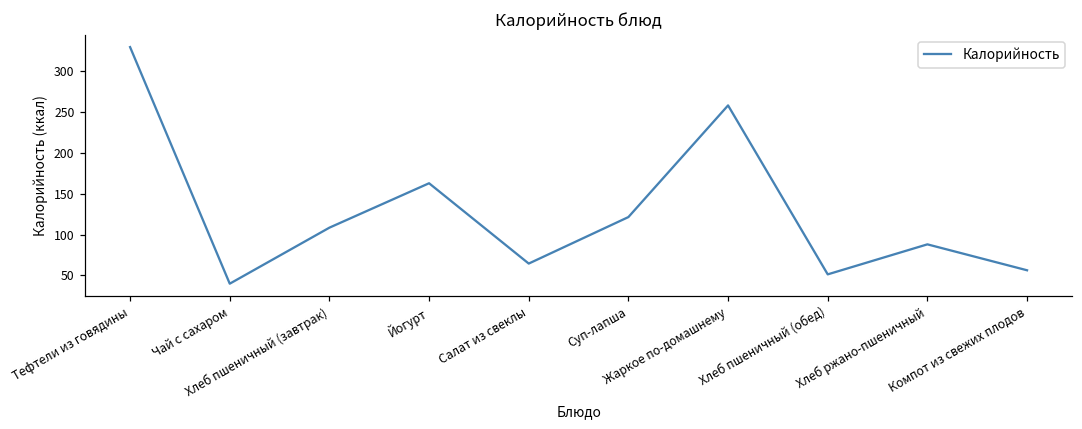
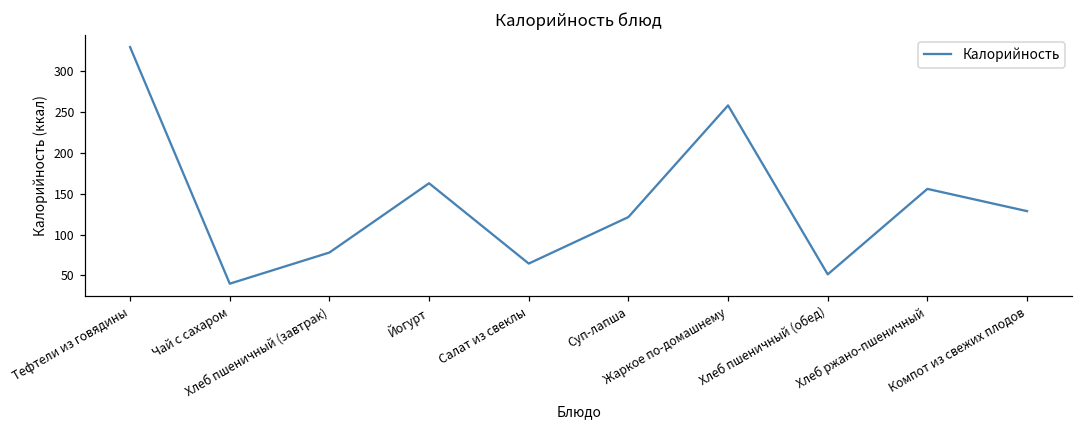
  {
    "Тефтели из говядины": 330,
    "Чай с сахаром": 40,
-   "Хлеб пшеничный (завтрак)": 110,
+   "Хлеб пшеничный (завтрак)": 80,
    "Йогурт": 160,
    "Салат из свеклы": 60,
    "Суп-лапша": 120,
    "Жаркое по-домашнему": 260,
    "Хлеб пшеничный (обед)": 50,
-   "Хлеб ржано-пшеничный": 90,
-   "Компот из свежих плодов": 60
+   "Хлеб ржано-пшеничный": 160,
+   "Компот из свежих плодов": 130
  }
